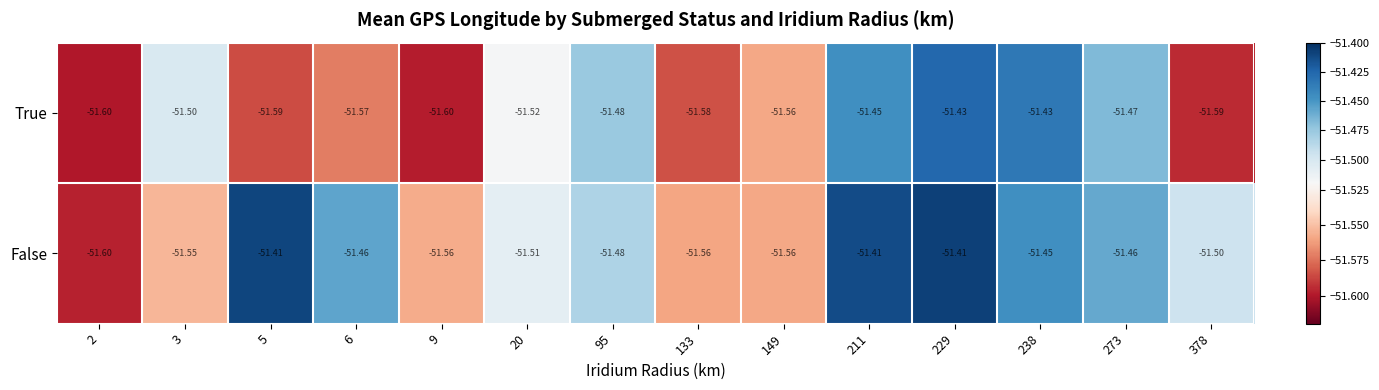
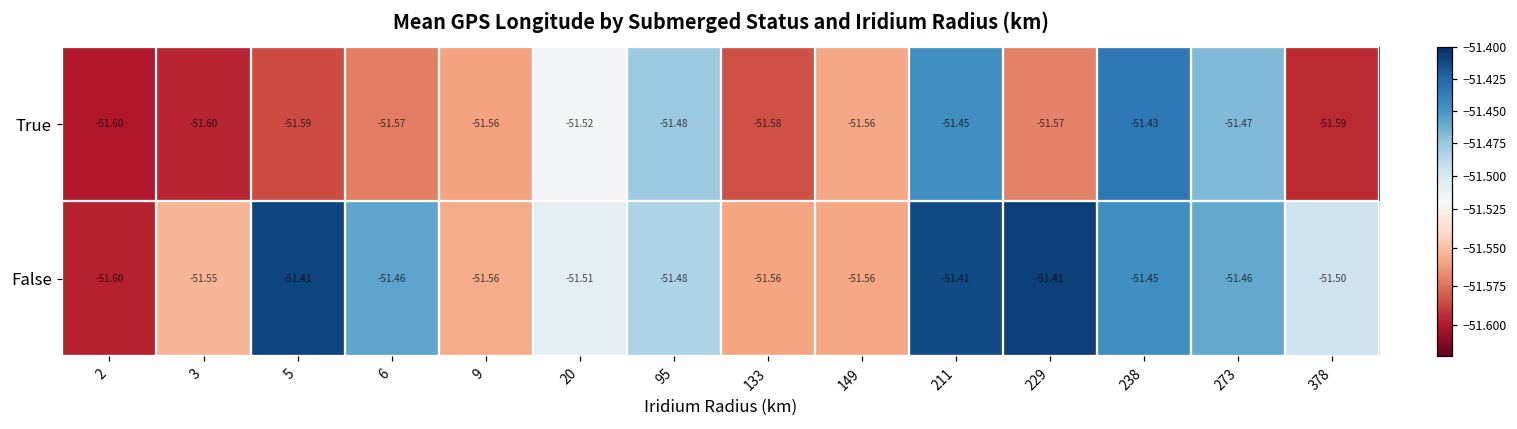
  {
    "True": {
      "2": -51.60,
-     "3": -51.50,
+     "3": -51.60,
      "5": -51.59,
      "6": -51.57,
-     "9": -51.60,
+     "9": -51.56,
      "20": -51.52,
      "95": -51.48,
      "133": -51.58,
      "149": -51.56,
      "211": -51.45,
-     "229": -51.43,
+     "229": -51.57,
      "238": -51.43,
      "273": -51.47,
      "378": -51.59
    },
    "False": {
      "2": -51.60,
      "3": -51.55,
      "5": -51.41,
      "6": -51.46,
      "9": -51.56,
      "20": -51.51,
      "95": -51.48,
      "133": -51.56,
      "149": -51.56,
      "211": -51.41,
      "229": -51.41,
      "238": -51.45,
      "273": -51.46,
      "378": -51.50
    }
  }
